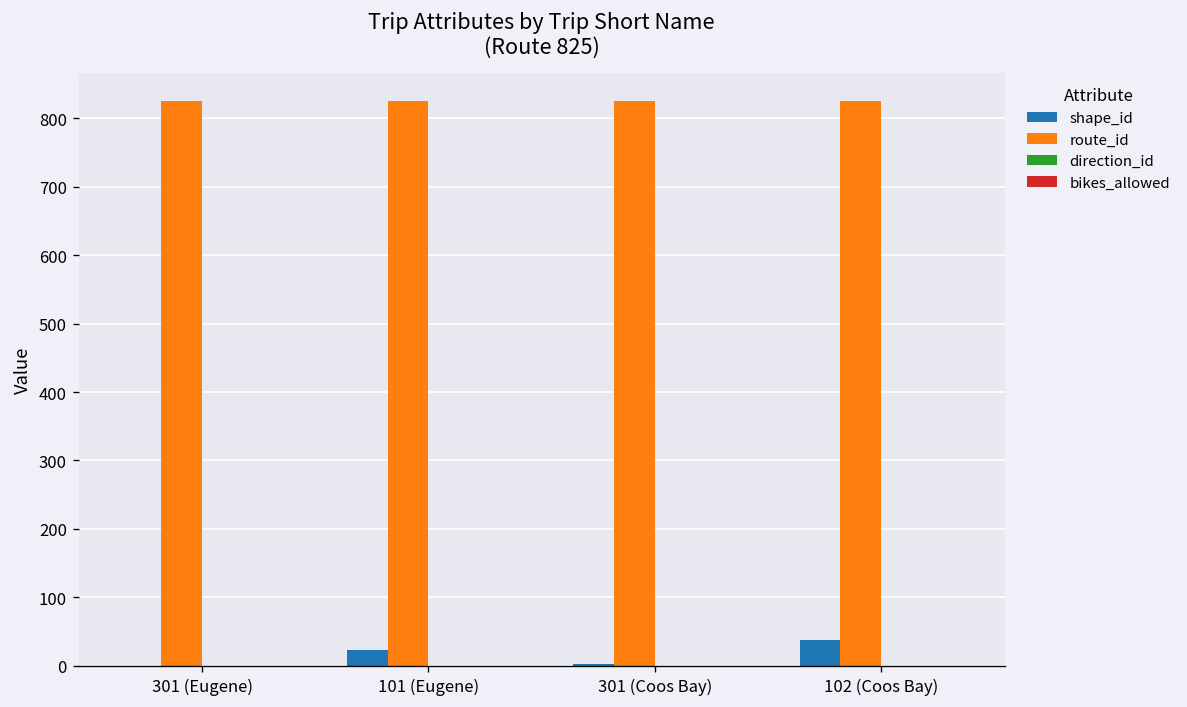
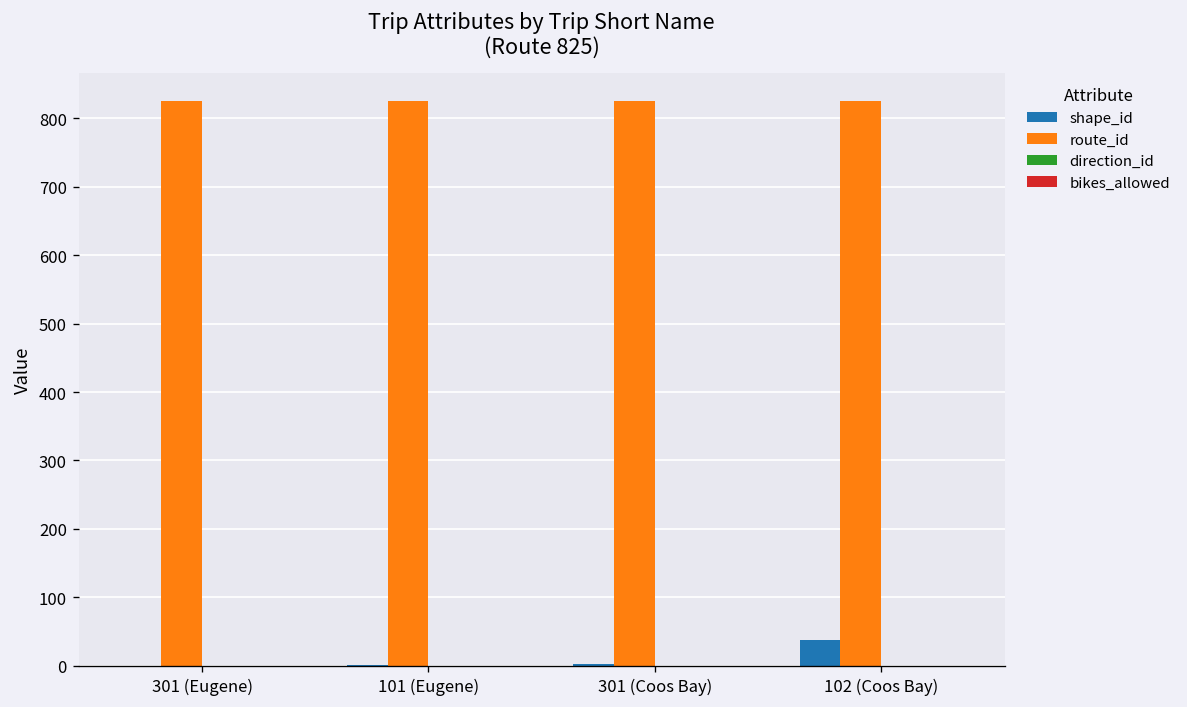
  {
    "shape_id": {
      "301 (Eugene)": 0,
-     "101 (Eugene)": 20,
+     "101 (Eugene)": 0,
      "102 (Coos Bay)": 40
    },
    "route_id": {
      "301 (Eugene)": 830,
      "101 (Eugene)": 830,
      "301 (Coos Bay)": 830,
      "102 (Coos Bay)": 830
    },
    "direction_id": {
      "301 (Eugene)": 0,
      "101 (Eugene)": 0,
      "301 (Coos Bay)": 0,
      "102 (Coos Bay)": 0
    },
    "bikes_allowed": {
      "301 (Eugene)": 0,
      "101 (Eugene)": 0,
      "301 (Coos Bay)": 0,
      "102 (Coos Bay)": 0
    }
  }
